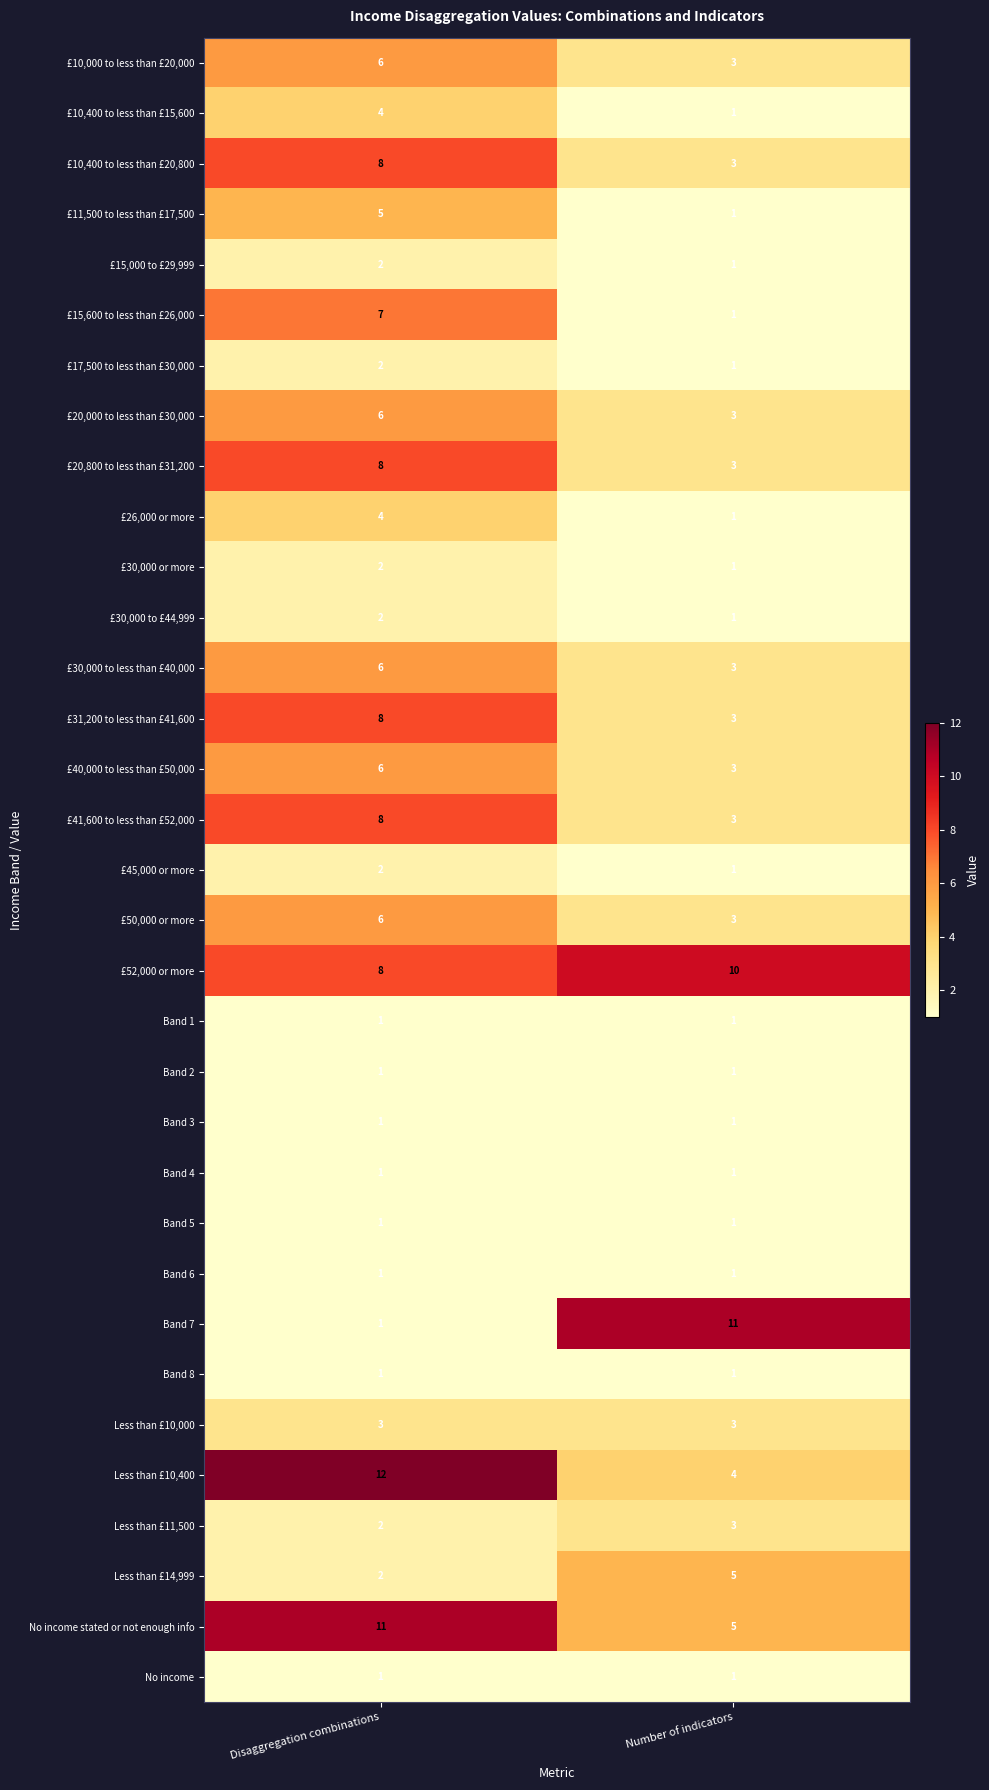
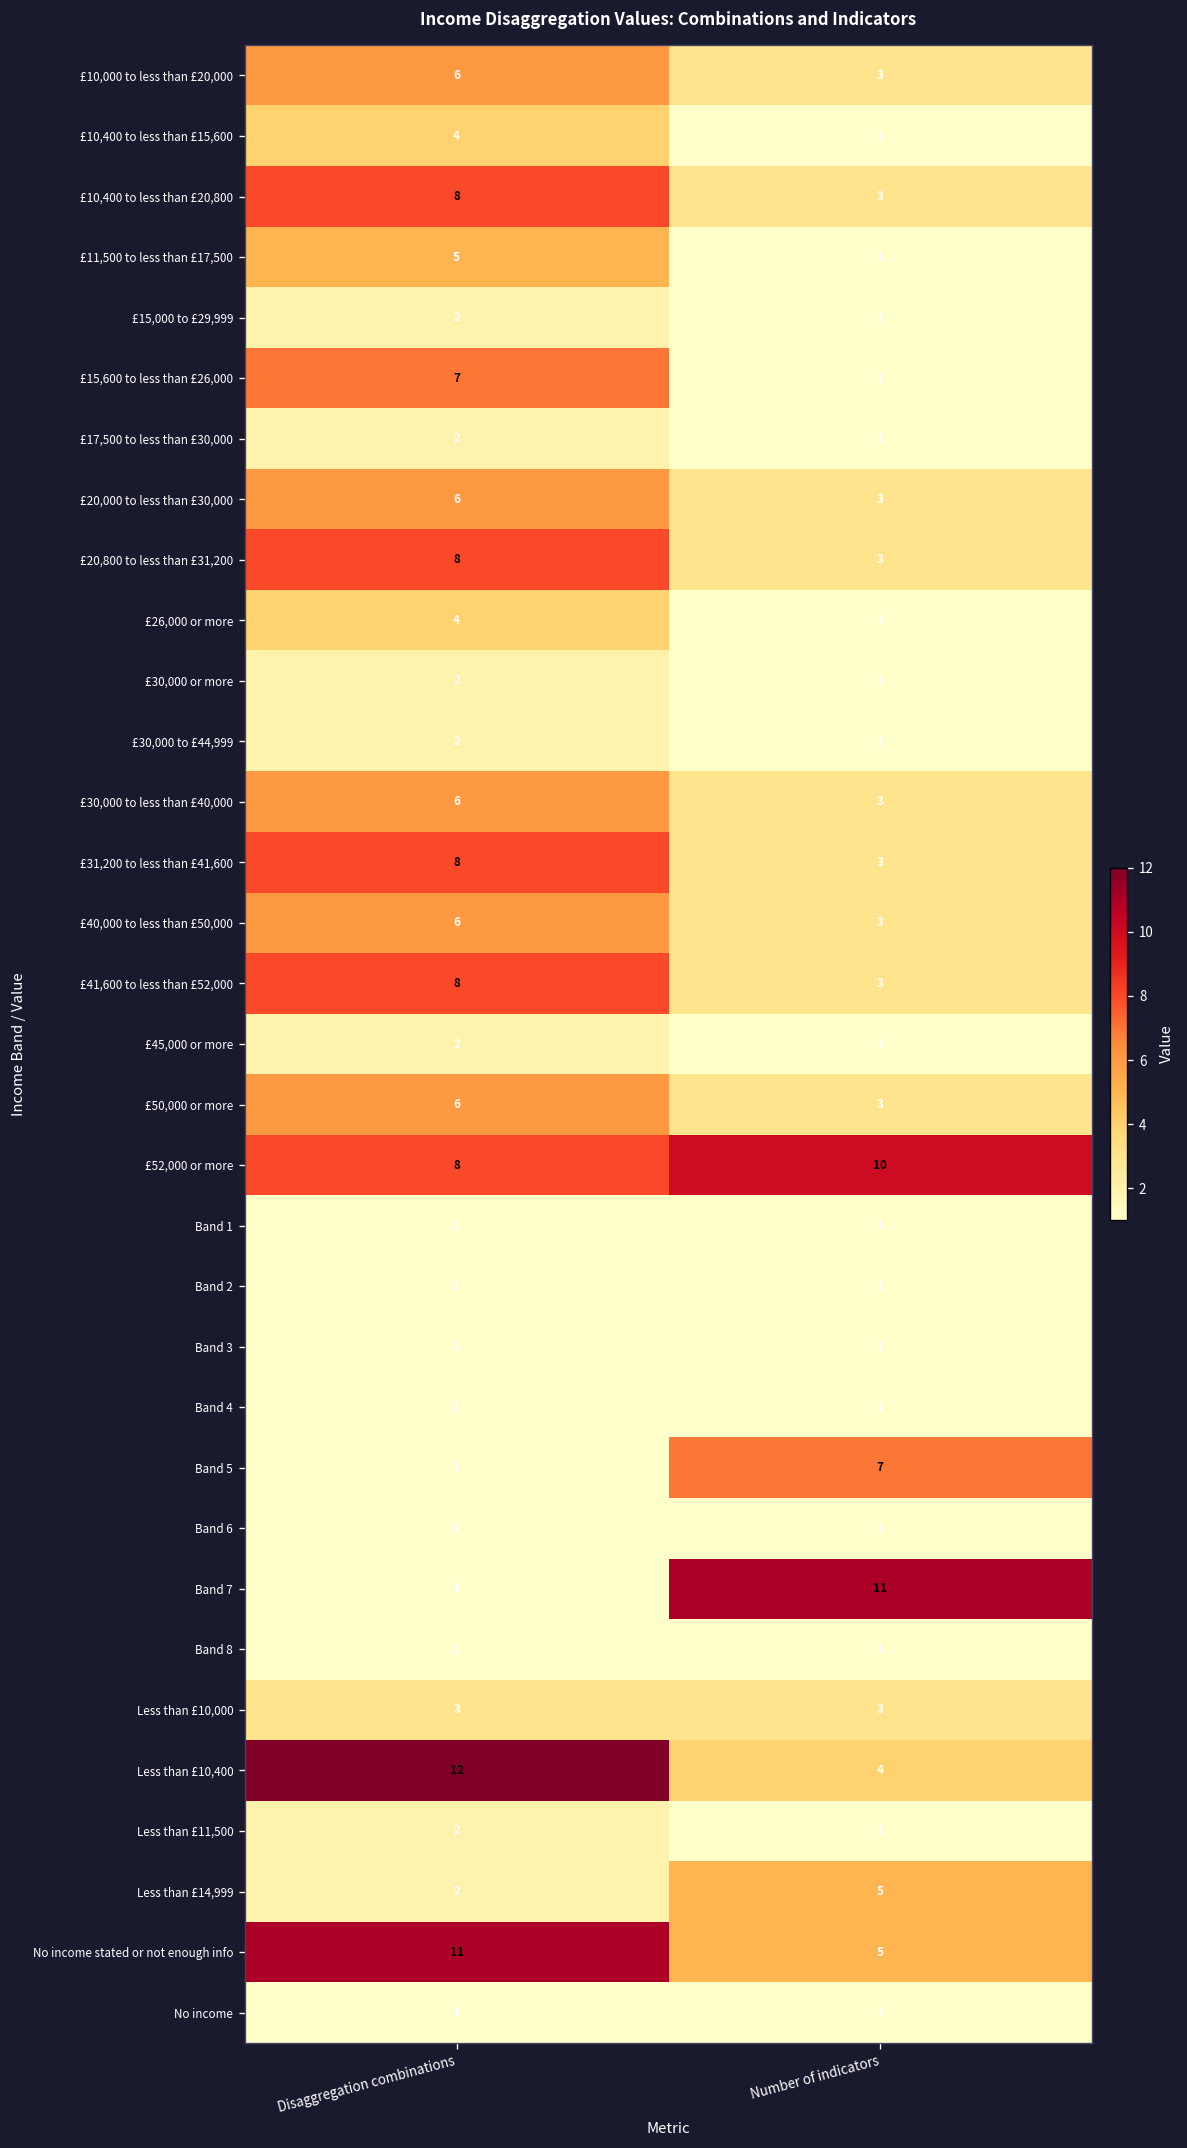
  {
    "£10,000 to less than £20,000": {
      "Disaggregation combinations": 6,
      "Number of indicators": 3
    },
    "£10,400 to less than £15,600": {
      "Disaggregation combinations": 4,
      "Number of indicators": 1
    },
    "£10,400 to less than £20,800": {
      "Disaggregation combinations": 8,
      "Number of indicators": 3
    },
    "£11,500 to less than £17,500": {
      "Disaggregation combinations": 5,
      "Number of indicators": 1
    },
    "£15,000 to £29,999": {
      "Disaggregation combinations": 2,
      "Number of indicators": 1
    },
    "£15,600 to less than £26,000": {
      "Disaggregation combinations": 7,
      "Number of indicators": 1
    },
    "£17,500 to less than £30,000": {
      "Disaggregation combinations": 2,
      "Number of indicators": 1
    },
    "£20,000 to less than £30,000": {
      "Disaggregation combinations": 6,
      "Number of indicators": 3
    },
    "£20,800 to less than £31,200": {
      "Disaggregation combinations": 8,
      "Number of indicators": 3
    },
    "£26,000 or more": {
      "Disaggregation combinations": 4,
      "Number of indicators": 1
    },
    "£30,000 or more": {
      "Disaggregation combinations": 2,
      "Number of indicators": 1
    },
    "£30,000 to £44,999": {
      "Disaggregation combinations": 2,
      "Number of indicators": 1
    },
    "£30,000 to less than £40,000": {
      "Disaggregation combinations": 6,
      "Number of indicators": 3
    },
    "£31,200 to less than £41,600": {
      "Disaggregation combinations": 8,
      "Number of indicators": 3
    },
    "£40,000 to less than £50,000": {
      "Disaggregation combinations": 6,
      "Number of indicators": 3
    },
    "£41,600 to less than £52,000": {
      "Disaggregation combinations": 8,
      "Number of indicators": 3
    },
    "£45,000 or more": {
      "Disaggregation combinations": 2,
      "Number of indicators": 1
    },
    "£50,000 or more": {
      "Disaggregation combinations": 6,
      "Number of indicators": 3
    },
    "£52,000 or more": {
      "Disaggregation combinations": 8,
      "Number of indicators": 10
    },
    "Band 1": {
      "Disaggregation combinations": 1,
      "Number of indicators": 1
    },
    "Band 2": {
      "Disaggregation combinations": 1,
      "Number of indicators": 1
    },
    "Band 3": {
      "Disaggregation combinations": 1,
      "Number of indicators": 1
    },
    "Band 4": {
      "Disaggregation combinations": 1,
      "Number of indicators": 1
    },
    "Band 5": {
      "Disaggregation combinations": 1,
-     "Number of indicators": 1
+     "Number of indicators": 7
    },
    "Band 6": {
      "Disaggregation combinations": 1,
      "Number of indicators": 1
    },
    "Band 7": {
      "Disaggregation combinations": 1,
      "Number of indicators": 11
    },
    "Band 8": {
      "Disaggregation combinations": 1,
      "Number of indicators": 1
    },
    "Less than £10,000": {
      "Disaggregation combinations": 3,
      "Number of indicators": 3
    },
    "Less than £10,400": {
      "Disaggregation combinations": 12,
      "Number of indicators": 4
    },
    "Less than £11,500": {
      "Disaggregation combinations": 2,
-     "Number of indicators": 3
+     "Number of indicators": 1
    },
    "Less than £14,999": {
      "Disaggregation combinations": 2,
      "Number of indicators": 5
    },
    "No income stated or not enough info": {
      "Disaggregation combinations": 11,
      "Number of indicators": 5
    },
    "No income": {
      "Disaggregation combinations": 1,
      "Number of indicators": 1
    }
  }
